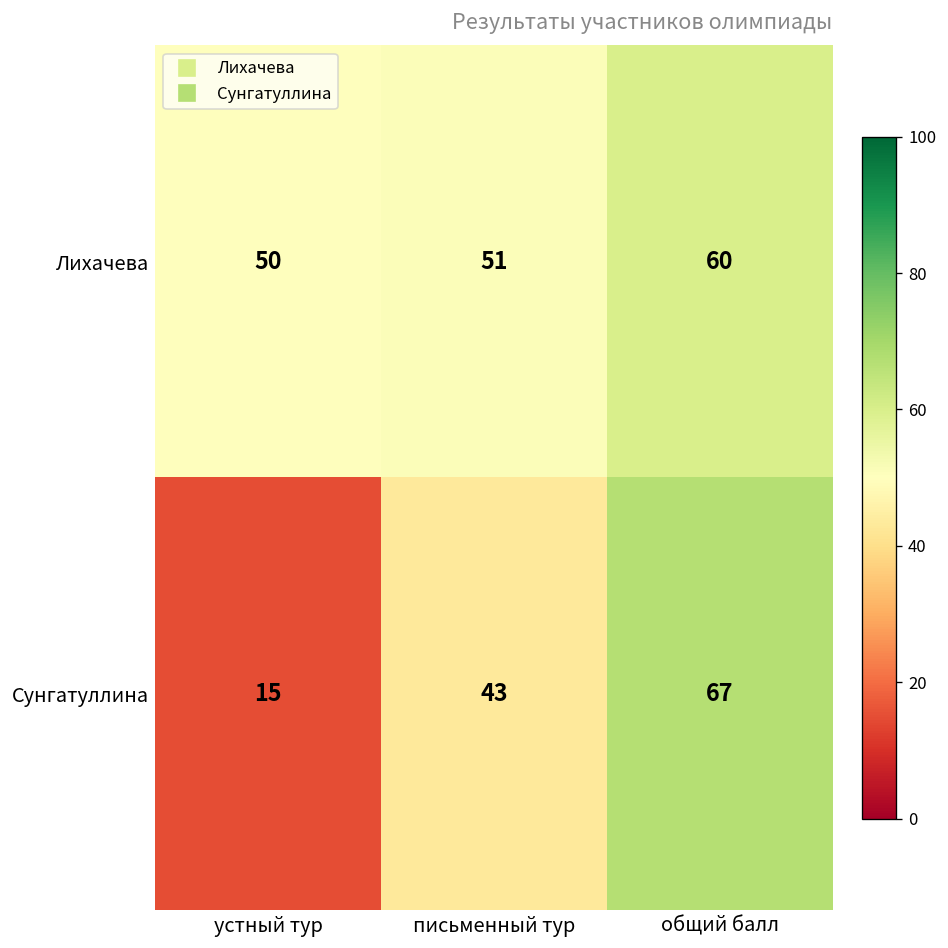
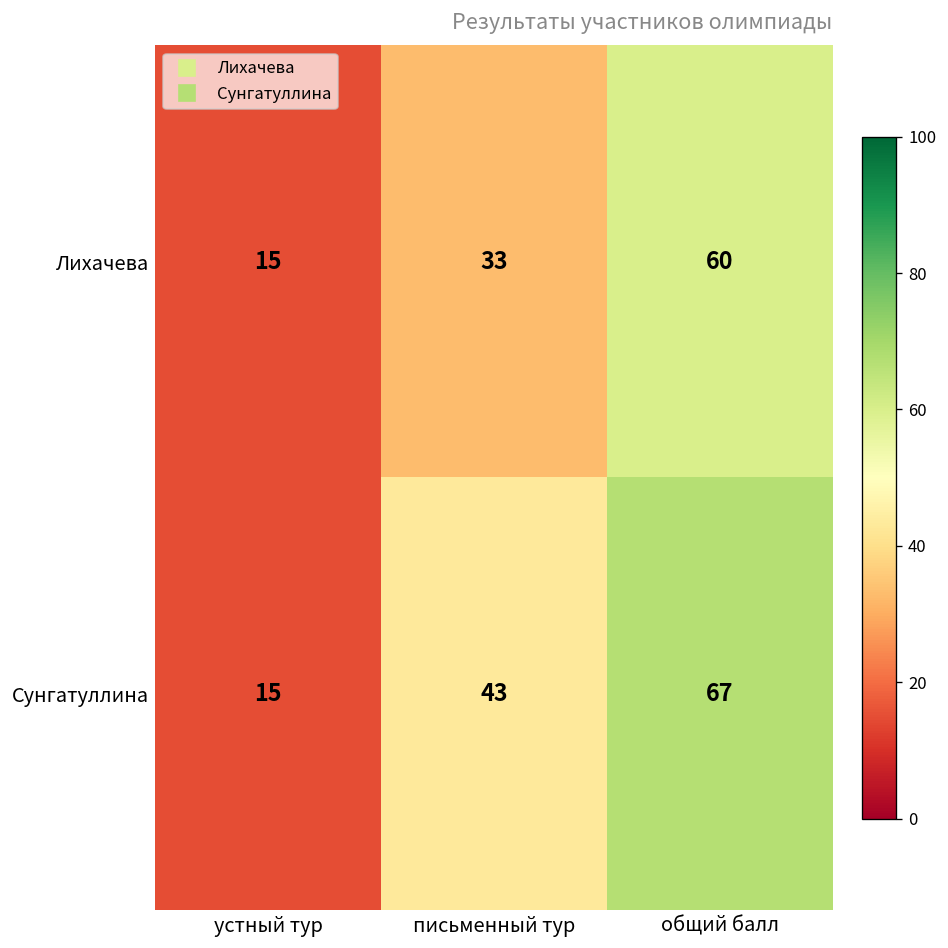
  {
    "Лихачева": {
-     "устный тур": 50,
-     "письменный тур": 51,
+     "устный тур": 15,
+     "письменный тур": 33,
      "общий балл": 60
    },
    "Сунгатуллина": {
      "устный тур": 15,
      "письменный тур": 43,
      "общий балл": 67
    }
  }
